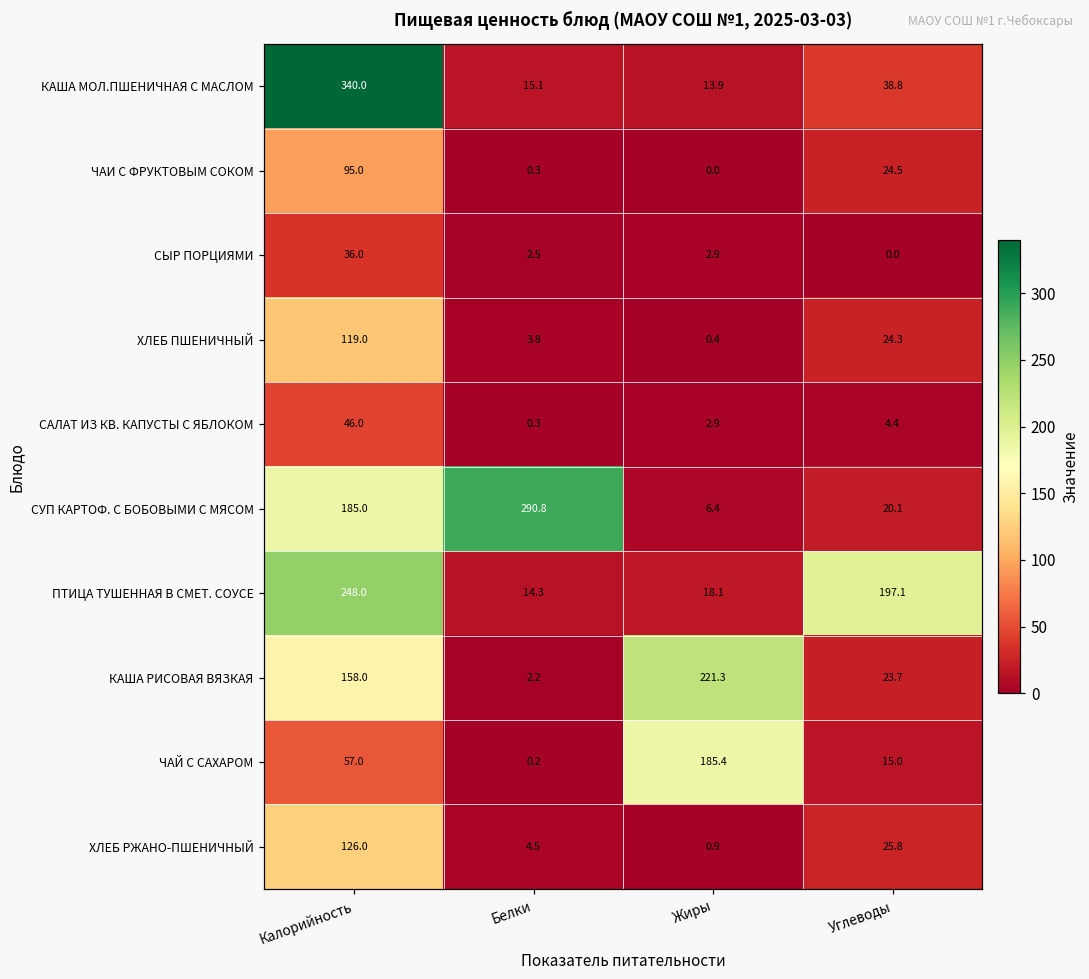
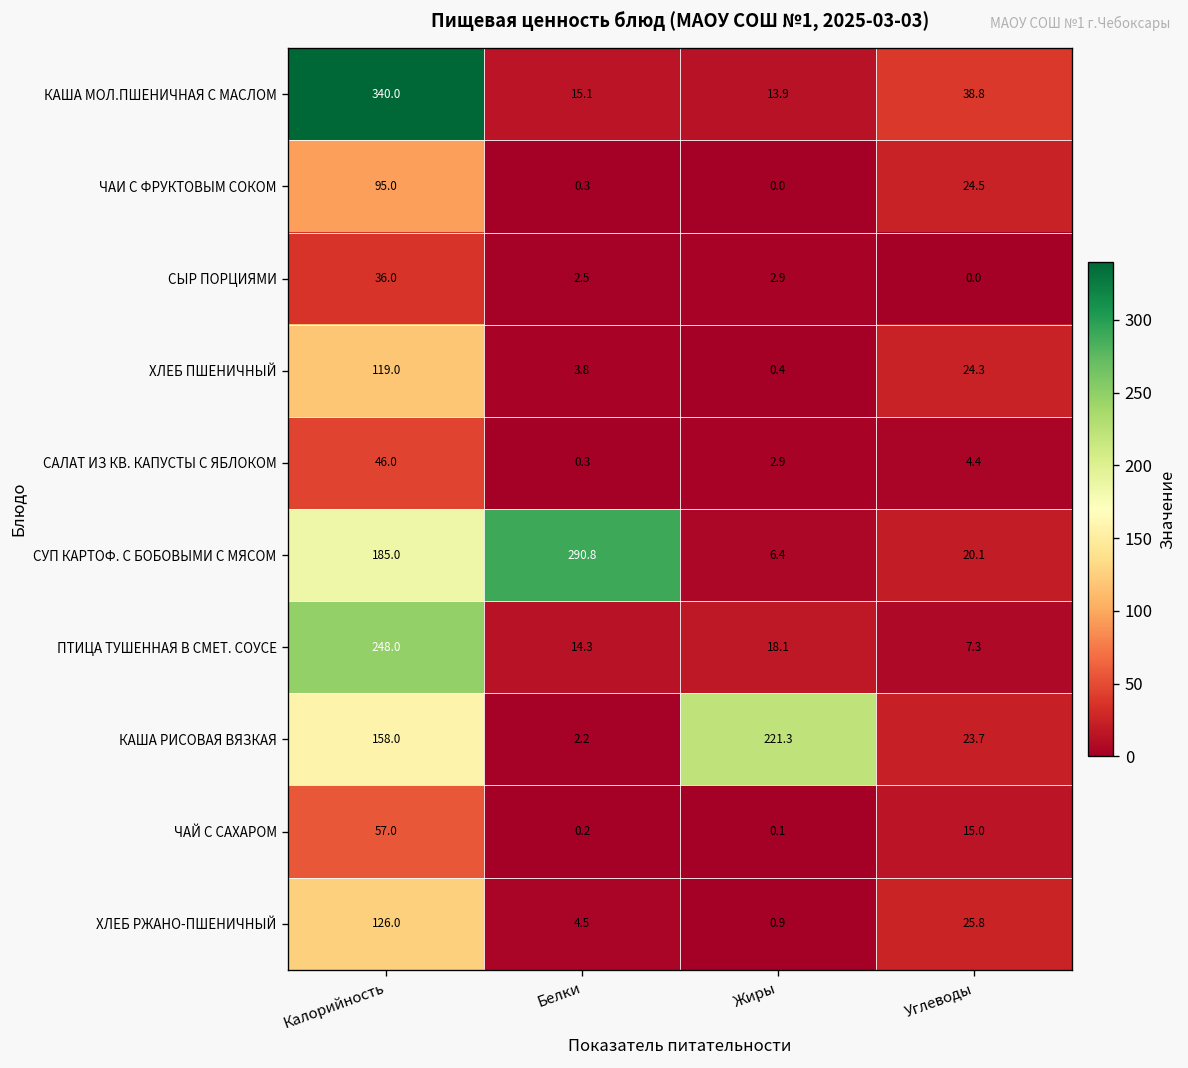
  {
    "КАША МОЛ.ПШЕНИЧНАЯ С МАСЛОМ": {
      "Калорийность": 340.0,
      "Белки": 15.1,
      "Жиры": 13.9,
      "Углеводы": 38.8
    },
    "ЧАИ С ФРУКТОВЫМ СОКОМ": {
      "Калорийность": 95.0,
      "Белки": 0.3,
      "Жиры": 0.0,
      "Углеводы": 24.5
    },
    "СЫР ПОРЦИЯМИ": {
      "Калорийность": 36.0,
      "Белки": 2.5,
      "Жиры": 2.9,
      "Углеводы": 0.0
    },
    "ХЛЕБ ПШЕНИЧНЫЙ": {
      "Калорийность": 119.0,
      "Белки": 3.8,
      "Жиры": 0.4,
      "Углеводы": 24.3
    },
    "САЛАТ ИЗ КВ. КАПУСТЫ С ЯБЛОКОМ": {
      "Калорийность": 46.0,
      "Белки": 0.3,
      "Жиры": 2.9,
      "Углеводы": 4.4
    },
    "СУП КАРТОФ. С БОБОВЫМИ С МЯСОМ": {
      "Калорийность": 185.0,
      "Белки": 290.8,
      "Жиры": 6.4,
      "Углеводы": 20.1
    },
    "ПТИЦА ТУШЕННАЯ В СМЕТ. СОУСЕ": {
      "Калорийность": 248.0,
      "Белки": 14.3,
      "Жиры": 18.1,
-     "Углеводы": 197.1
+     "Углеводы": 7.3
    },
    "КАША РИСОВАЯ ВЯЗКАЯ": {
      "Калорийность": 158.0,
      "Белки": 2.2,
      "Жиры": 221.3,
      "Углеводы": 23.7
    },
    "ЧАЙ С САХАРОМ": {
      "Калорийность": 57.0,
      "Белки": 0.2,
-     "Жиры": 185.4,
+     "Жиры": 0.1,
      "Углеводы": 15.0
    },
    "ХЛЕБ РЖАНО-ПШЕНИЧНЫЙ": {
      "Калорийность": 126.0,
      "Белки": 4.5,
      "Жиры": 0.9,
      "Углеводы": 25.8
    }
  }
